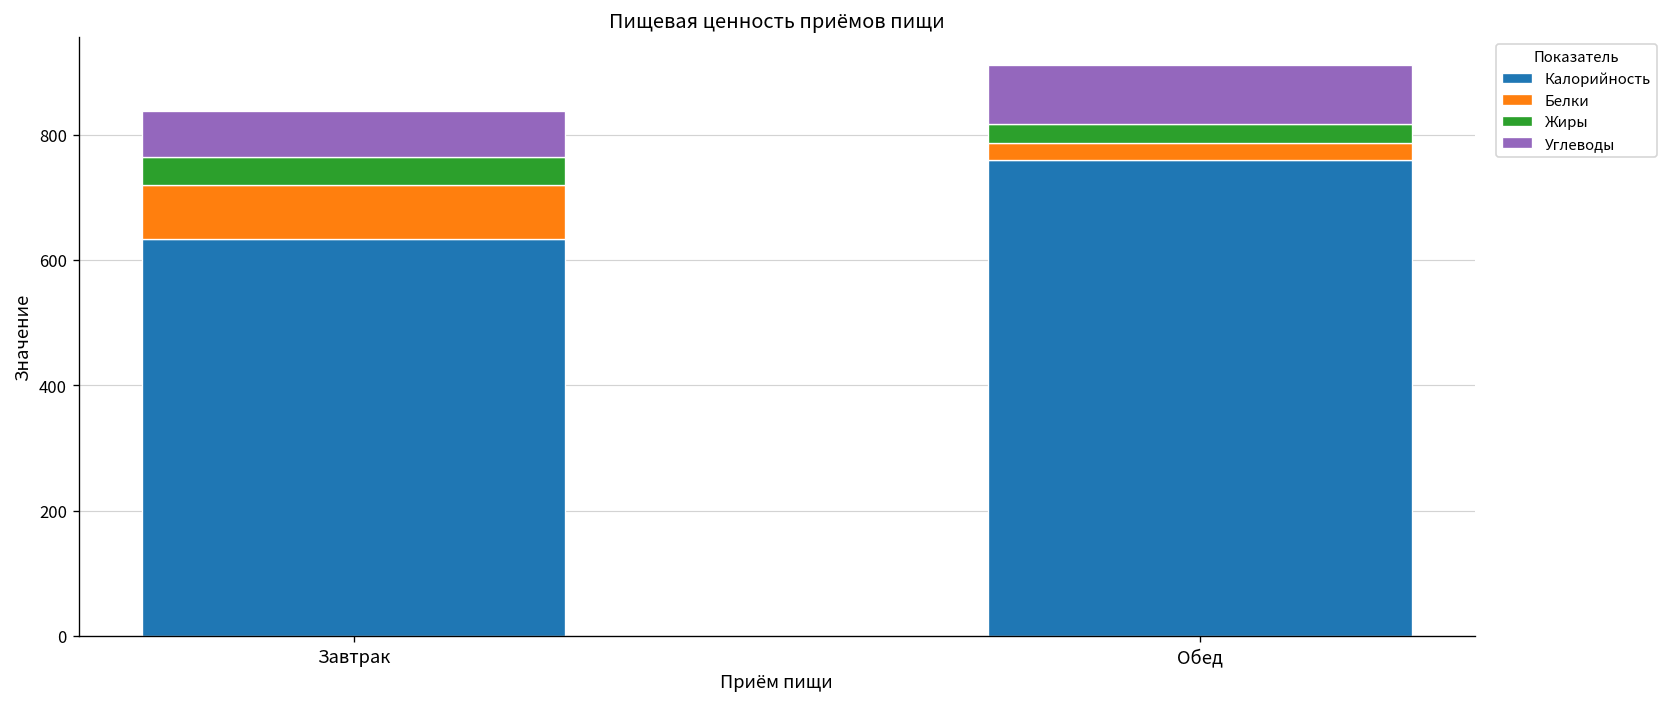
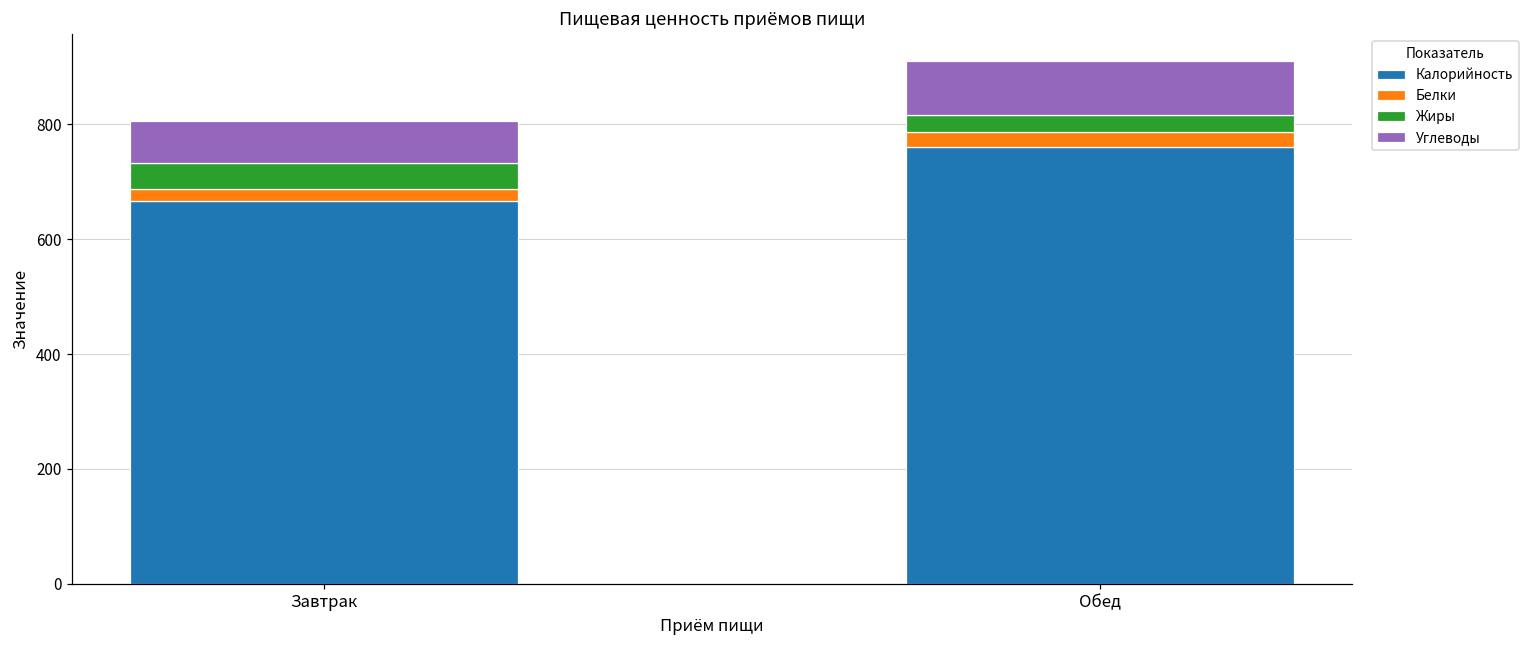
  {
    "Калорийность": {
-     "Завтрак": 630,
+     "Завтрак": 670,
      "Обед": 760
    },
    "Белки": {
-     "Завтрак": 90,
+     "Завтрак": 20,
      "Обед": 30
    },
    "Жиры": {
      "Завтрак": 50,
      "Обед": 30
    },
    "Углеводы": {
      "Завтрак": 70,
      "Обед": 90
    }
  }
